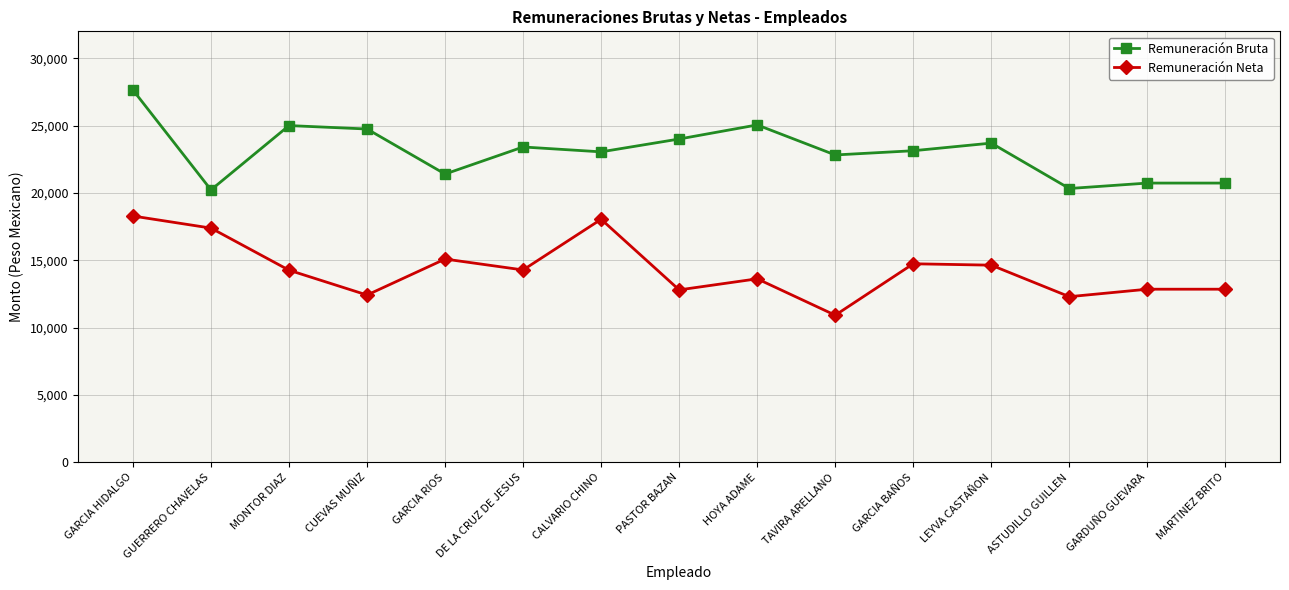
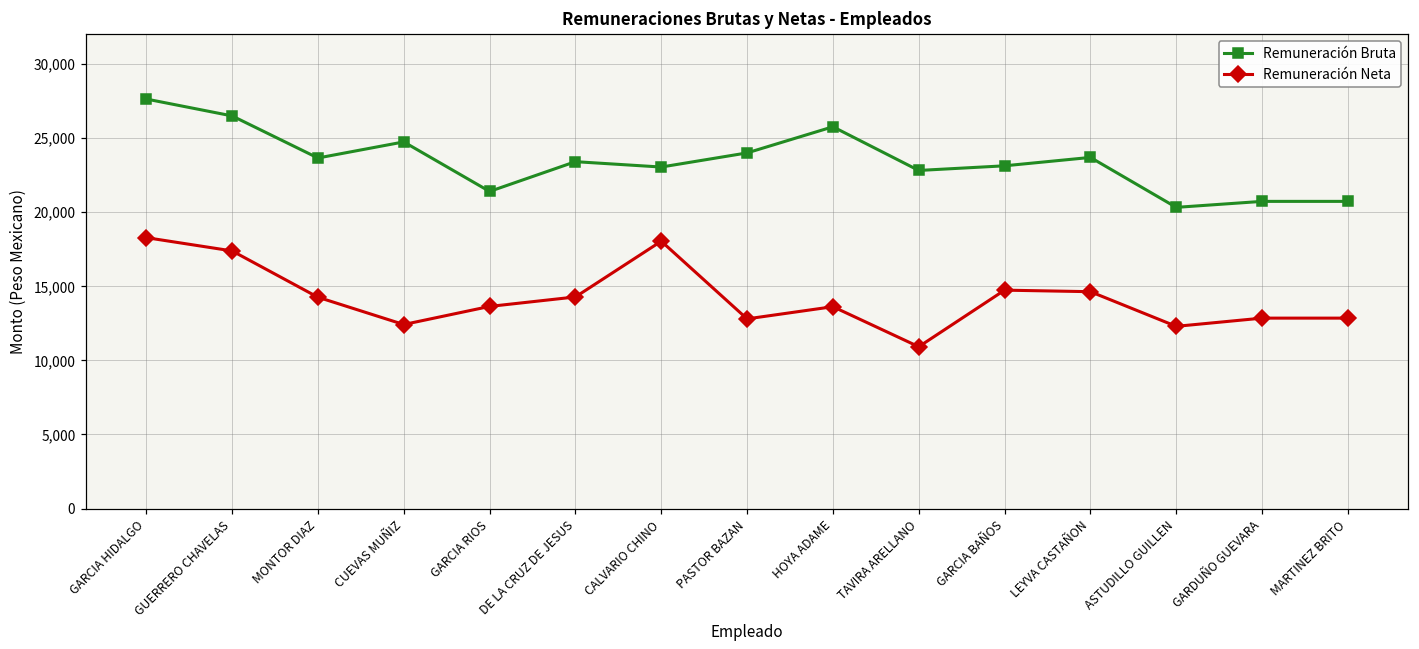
  {
    "Remuneración Bruta": {
      "GARCIA HIDALGO": "27,600",
-     "GUERRERO CHAVELAS": "20,200",
-     "MONTOR DIAZ": "25,000",
+     "GUERRERO CHAVELAS": "26,500",
+     "MONTOR DIAZ": "23,700",
      "CUEVAS MUÑIZ": "24,700",
      "GARCIA RIOS": "21,400",
      "DE LA CRUZ DE JESUS": "23,400",
      "CALVARIO CHINO": "23,100",
      "PASTOR BAZAN": "24,000",
-     "HOYA ADAME": "25,100",
+     "HOYA ADAME": "25,800",
      "TAVIRA ARELLANO": "22,800",
      "GARCIA BAÑOS": "23,100",
      "LEYVA CASTAÑON": "23,700",
      "ASTUDILLO GUILLEN": "20,300",
      "GARDUÑO GUEVARA": "20,700",
      "MARTINEZ BRITO": "20,700"
    },
    "Remuneración Neta": {
      "GARCIA HIDALGO": "18,300",
      "GUERRERO CHAVELAS": "17,400",
      "MONTOR DIAZ": "14,300",
      "CUEVAS MUÑIZ": "12,400",
-     "GARCIA RIOS": "15,100",
+     "GARCIA RIOS": "13,600",
      "DE LA CRUZ DE JESUS": "14,300",
      "CALVARIO CHINO": "18,000",
      "PASTOR BAZAN": "12,800",
      "HOYA ADAME": "13,600",
      "TAVIRA ARELLANO": "10,900",
      "GARCIA BAÑOS": "14,700",
      "LEYVA CASTAÑON": "14,600",
      "ASTUDILLO GUILLEN": "12,300",
      "GARDUÑO GUEVARA": "12,900",
      "MARTINEZ BRITO": "12,900"
    }
  }
